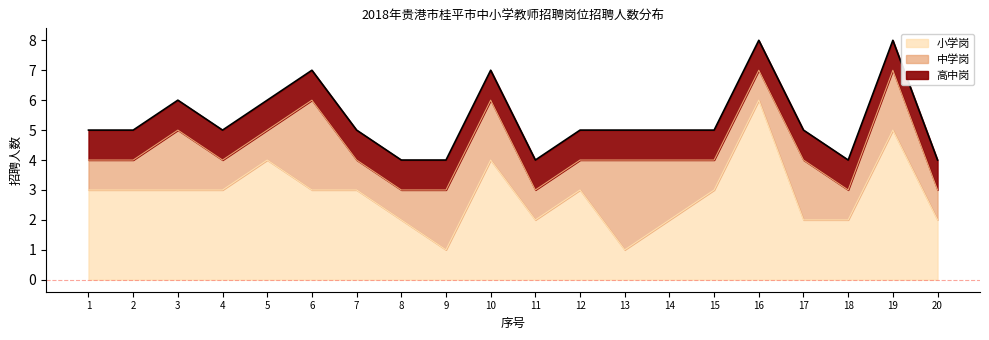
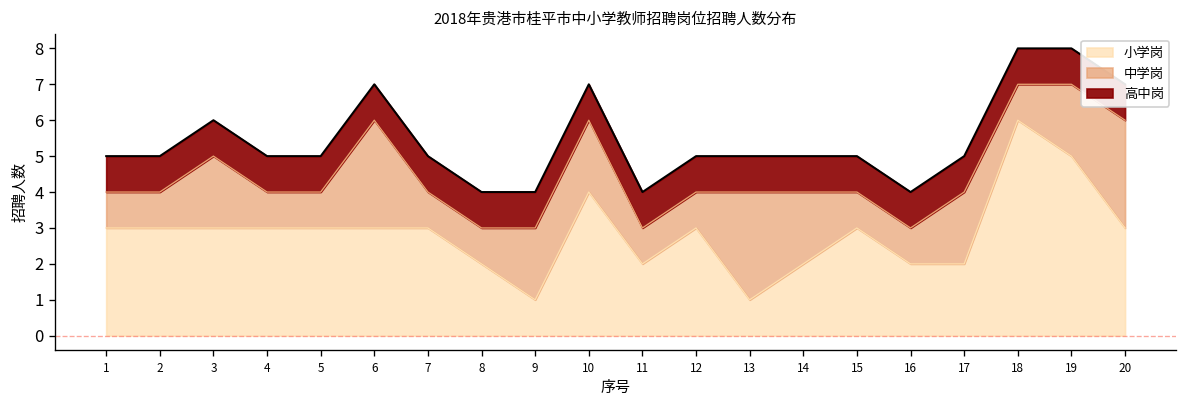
  {
    "小学岗": {
      "1": 3,
      "2": 3,
      "3": 3,
      "4": 3,
-     "5": 4,
+     "5": 3,
      "6": 3,
      "7": 3,
      "8": 2,
      "9": 1,
      "10": 4,
      "11": 2,
      "12": 3,
      "13": 1,
      "14": 2,
      "15": 3,
-     "16": 6,
+     "16": 2,
      "17": 2,
-     "18": 2,
+     "18": 6,
      "19": 5,
-     "20": 2
+     "20": 3
    },
    "中学岗": {
      "1": 1,
      "2": 1,
      "3": 2,
      "4": 1,
      "5": 1,
      "6": 3,
      "7": 1,
      "8": 1,
      "9": 2,
      "10": 2,
      "11": 1,
      "12": 1,
      "13": 3,
      "14": 2,
      "15": 1,
      "16": 1,
      "17": 2,
      "18": 1,
      "19": 2,
-     "20": 1
+     "20": 3
    },
    "高中岗": {
      "1": 1,
      "2": 1,
      "3": 1,
      "4": 1,
      "5": 1,
      "6": 1,
      "7": 1,
      "8": 1,
      "9": 1,
      "10": 1,
      "11": 1,
      "12": 1,
      "13": 1,
      "14": 1,
      "15": 1,
      "16": 1,
      "17": 1,
      "18": 1,
      "19": 1
    }
  }
